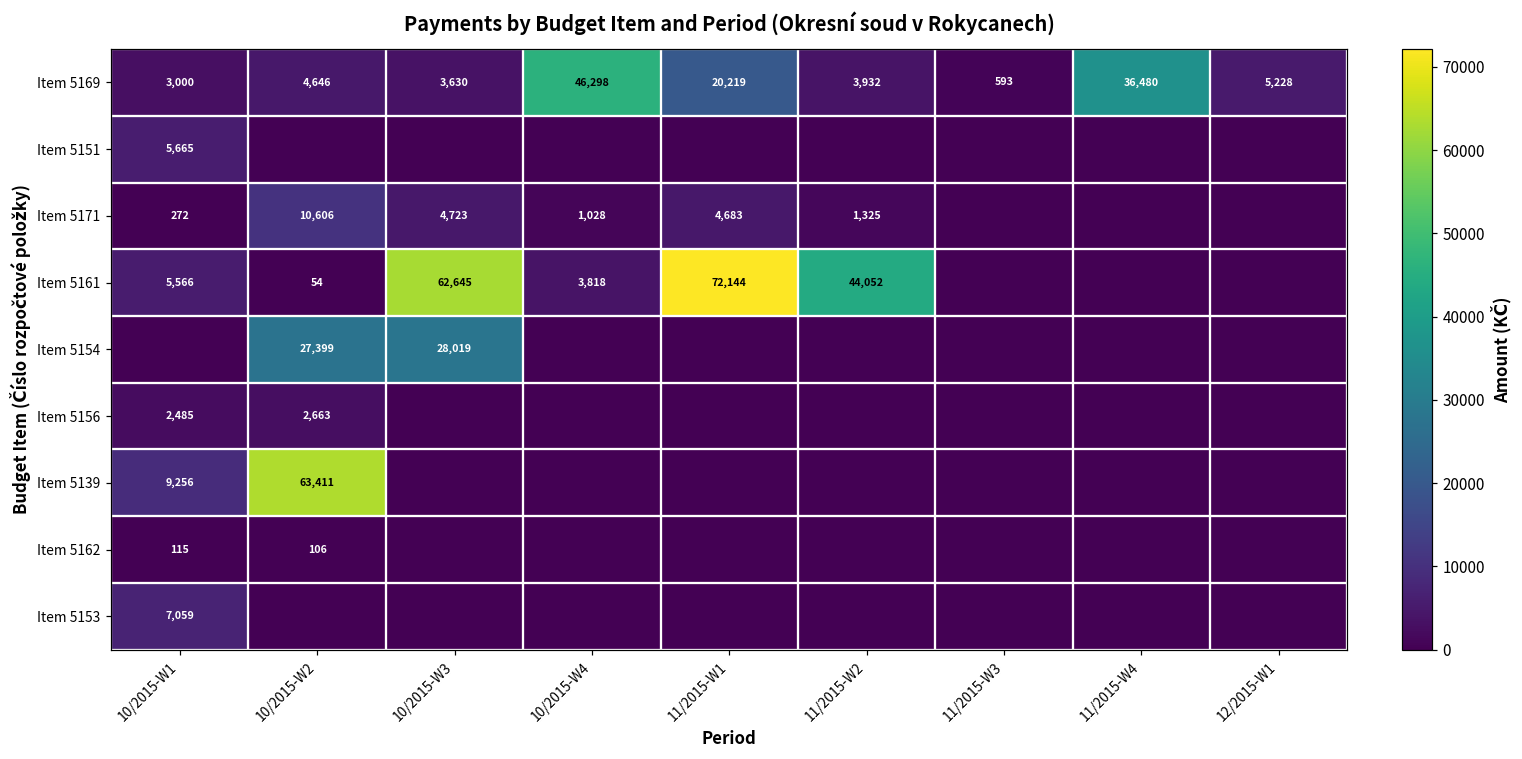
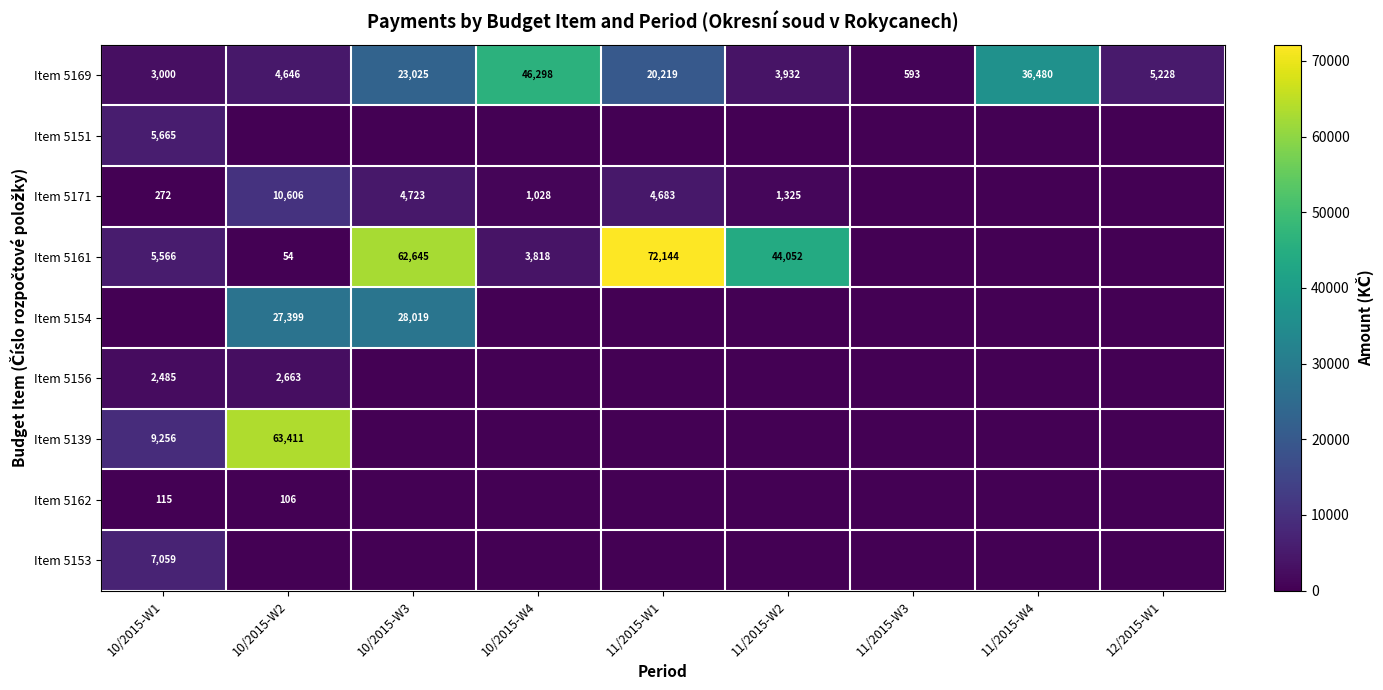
  {
    "Item 5169": {
      "10/2015-W1": "3,000",
      "10/2015-W2": "4,646",
-     "10/2015-W3": "3,630",
+     "10/2015-W3": "23,025",
      "10/2015-W4": "46,298",
      "11/2015-W1": "20,219",
      "11/2015-W2": "3,932",
      "11/2015-W3": "593",
      "11/2015-W4": "36,480",
      "12/2015-W1": "5,228"
    },
    "Item 5151": {
      "10/2015-W1": "5,665"
    },
    "Item 5171": {
      "10/2015-W1": "272",
      "10/2015-W2": "10,606",
      "10/2015-W3": "4,723",
      "10/2015-W4": "1,028",
      "11/2015-W1": "4,683",
      "11/2015-W2": "1,325"
    },
    "Item 5161": {
      "10/2015-W1": "5,566",
      "10/2015-W2": "54",
      "10/2015-W3": "62,645",
      "10/2015-W4": "3,818",
      "11/2015-W1": "72,144",
      "11/2015-W2": "44,052"
    },
    "Item 5154": {
      "10/2015-W2": "27,399",
      "10/2015-W3": "28,019"
    },
    "Item 5156": {
      "10/2015-W1": "2,485",
      "10/2015-W2": "2,663"
    },
    "Item 5139": {
      "10/2015-W1": "9,256",
      "10/2015-W2": "63,411"
    },
    "Item 5162": {
      "10/2015-W1": "115",
      "10/2015-W2": "106"
    },
    "Item 5153": {
      "10/2015-W1": "7,059"
    }
  }
